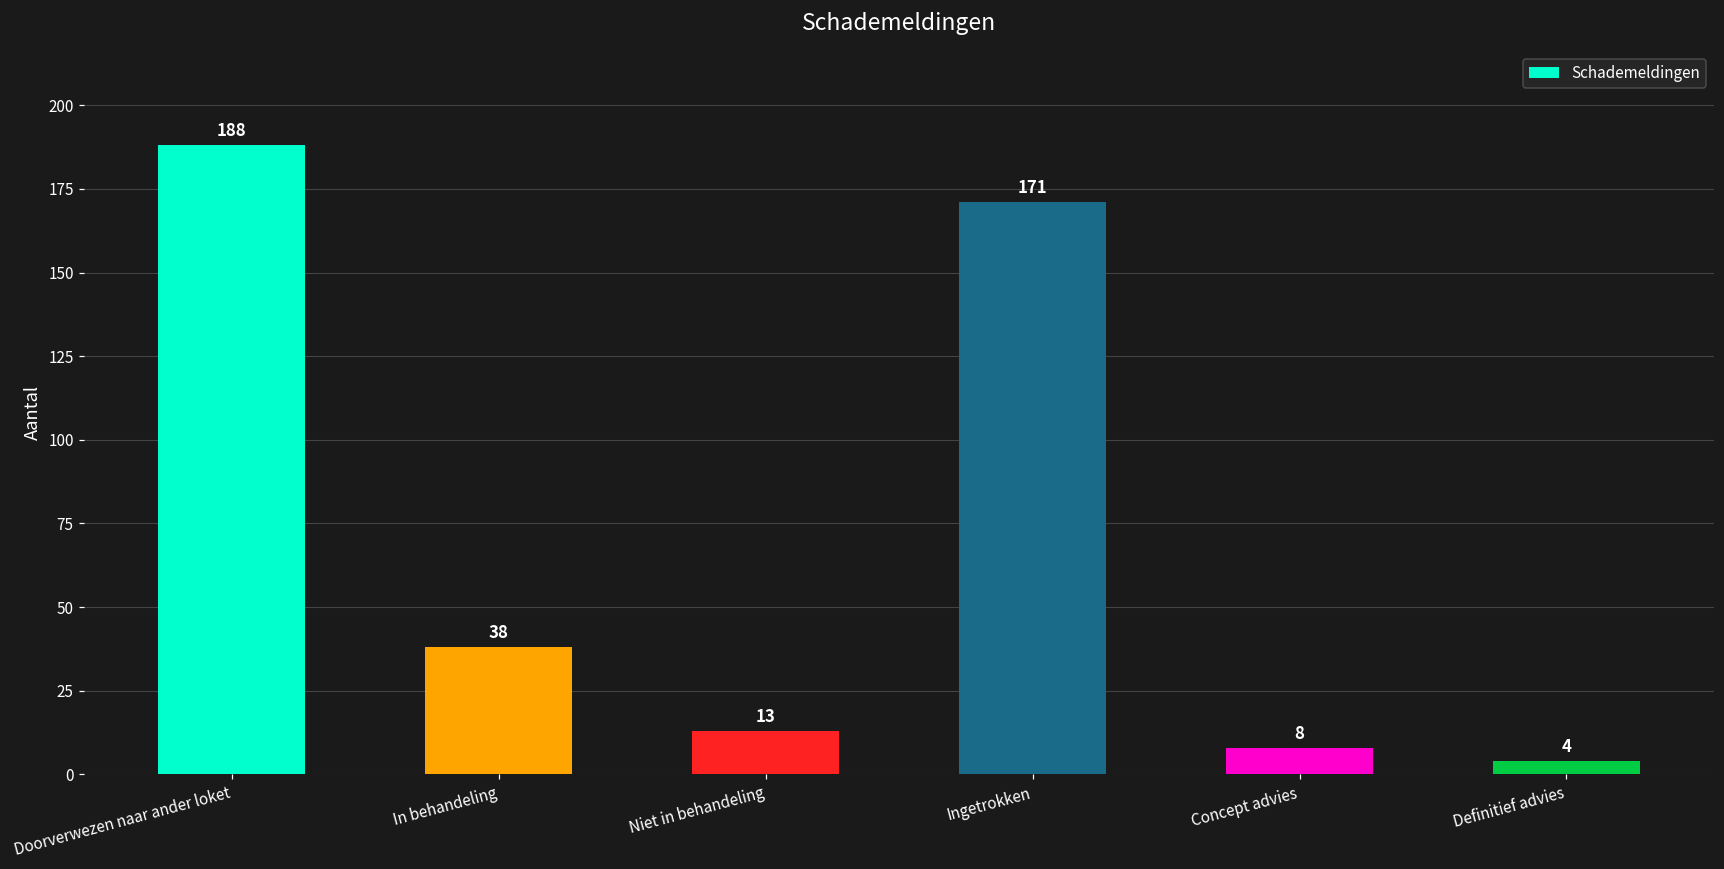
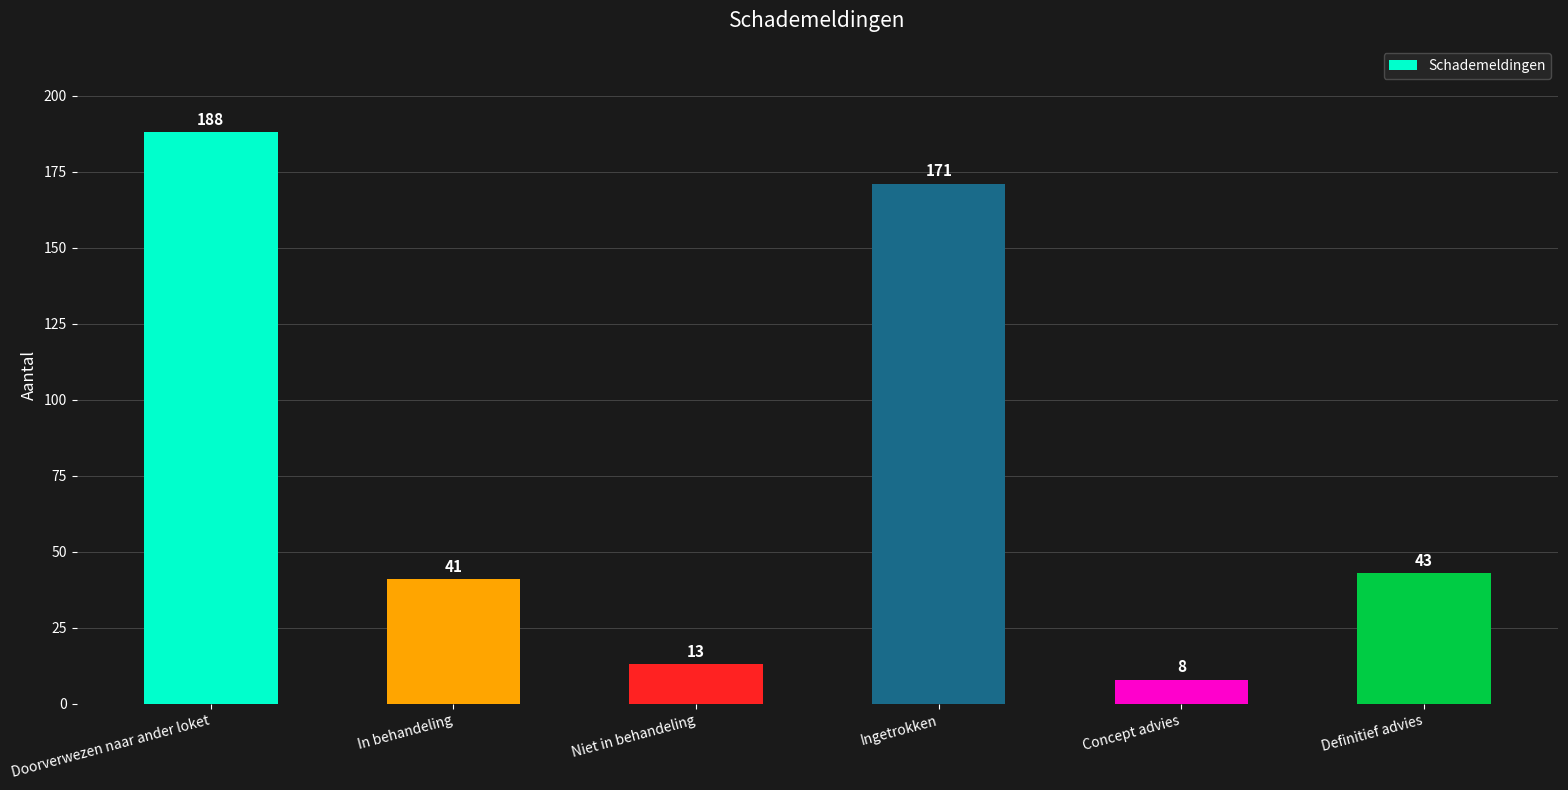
  {
    "Doorverwezen naar ander loket": 188,
-   "In behandeling": 38,
+   "In behandeling": 41,
    "Niet in behandeling": 13,
    "Ingetrokken": 171,
    "Concept advies": 8,
-   "Definitief advies": 4
+   "Definitief advies": 43
  }
